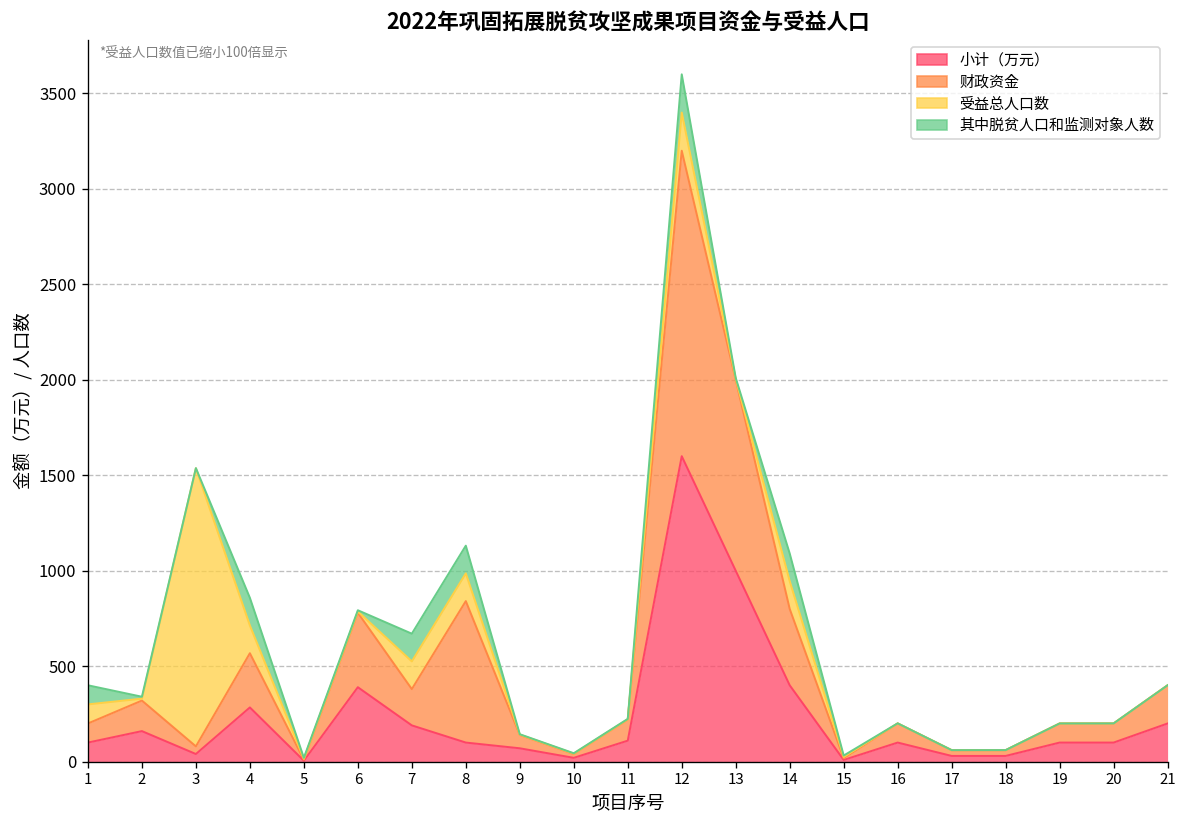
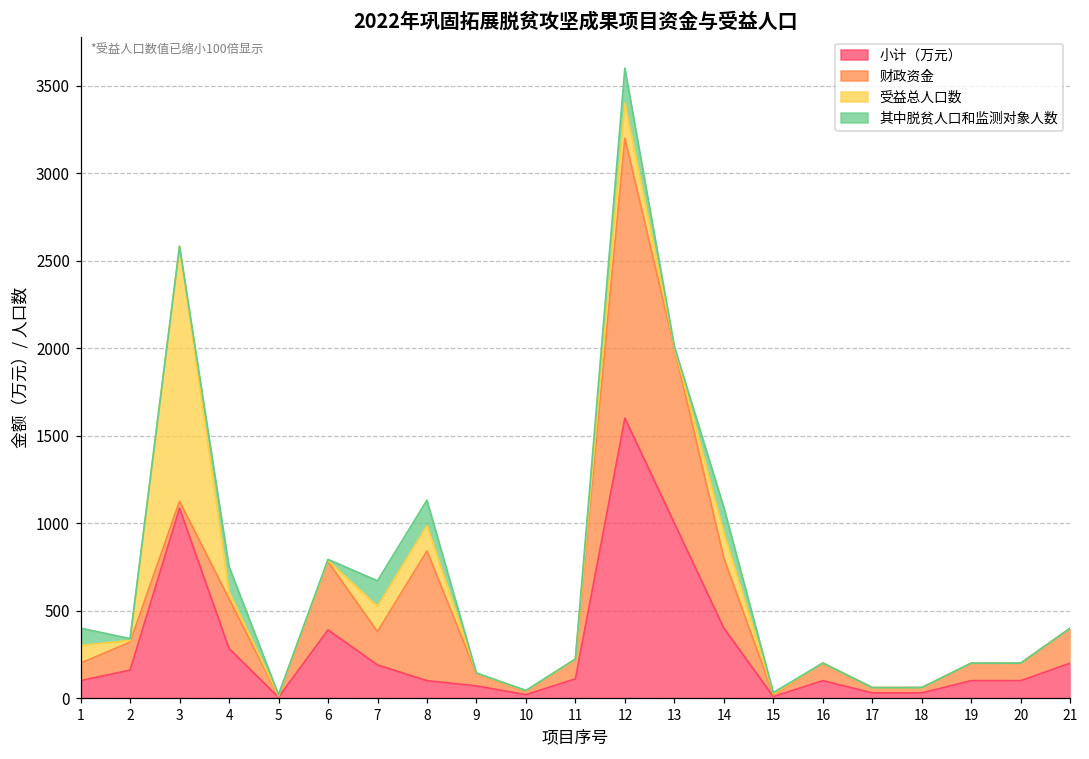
  {
    "小计（万元）": {
      "1": 100,
      "2": 160,
-     "3": 40,
+     "3": 1090,
      "4": 280,
      "6": 390,
      "7": 190,
      "8": 100,
      "9": 70,
      "10": 20,
      "11": 110,
      "12": 1600,
      "13": 1000,
      "14": 400,
      "16": 100,
      "17": 30,
      "18": 30,
      "19": 100,
      "20": 100,
      "21": 200
    },
    "财政资金": {
      "1": 100,
      "3": 40,
      "4": 280,
      "7": 190,
      "8": 740,
      "12": 1600,
      "14": 400
    },
    "受益总人口数": {
      "1": 100,
-     "4": 150,
+     "4": 40,
      "7": 150,
      "8": 150,
      "12": 200,
      "14": 150
    },
    "其中脱贫人口和监测对象人数": {
      "1": 100,
      "4": 150,
      "7": 150,
      "8": 150,
      "12": 200,
      "14": 150
    }
  }
